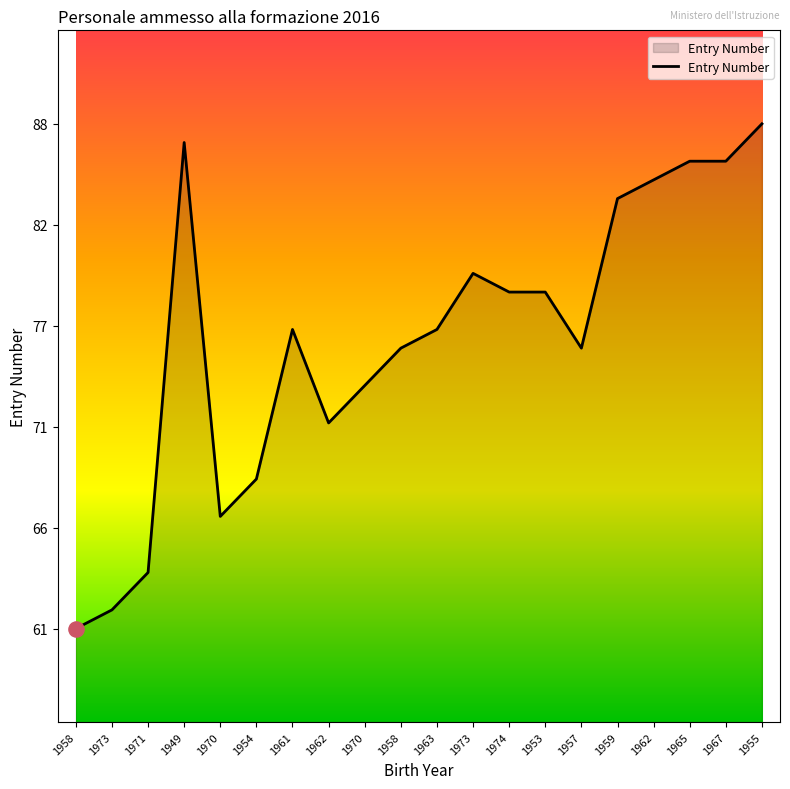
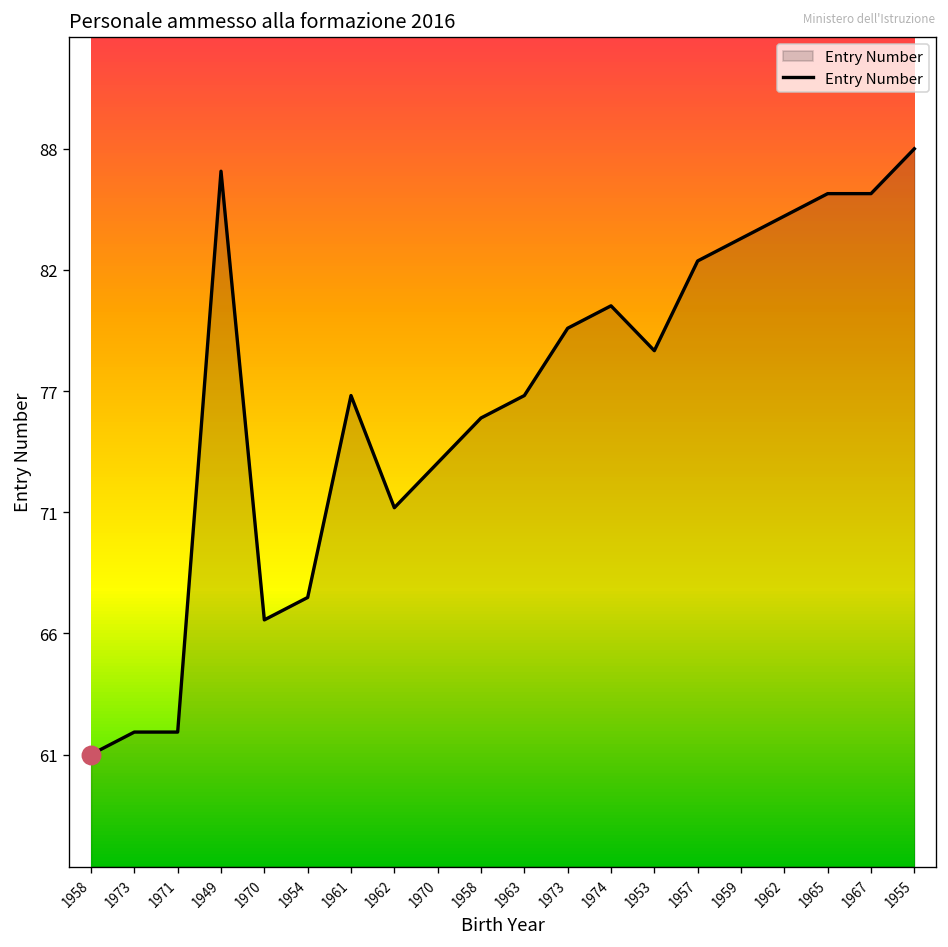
  {
    "Entry Number": {
-     "1971": 64,
+     "1971": 62,
      "1949": 87,
-     "1954": 69,
+     "1954": 68,
      "1961": 77,
      "1963": 77,
-     "1974": 79,
+     "1974": 81,
      "1953": 79,
-     "1957": 76,
+     "1957": 83,
      "1959": 84,
      "1965": 86,
      "1967": 86,
      "1955": 88
    }
  }
